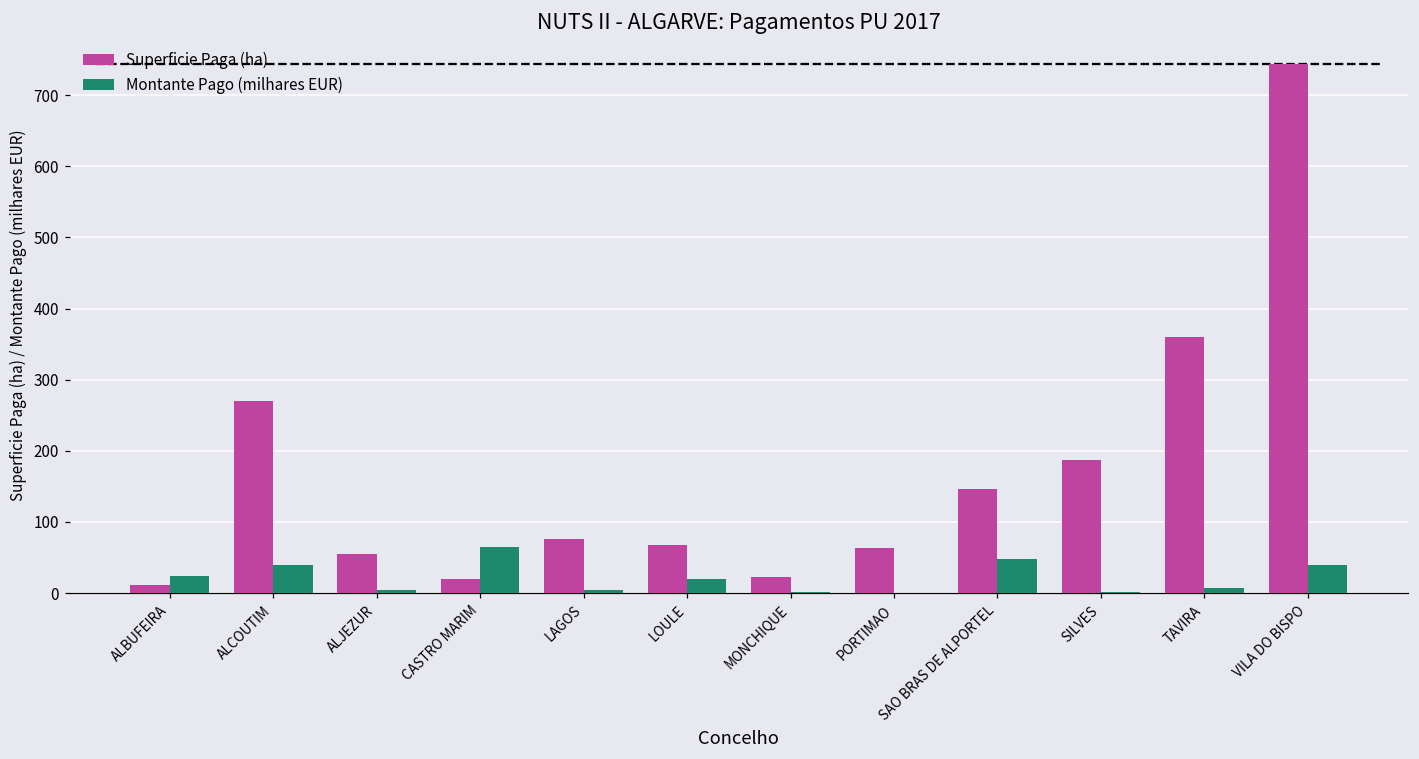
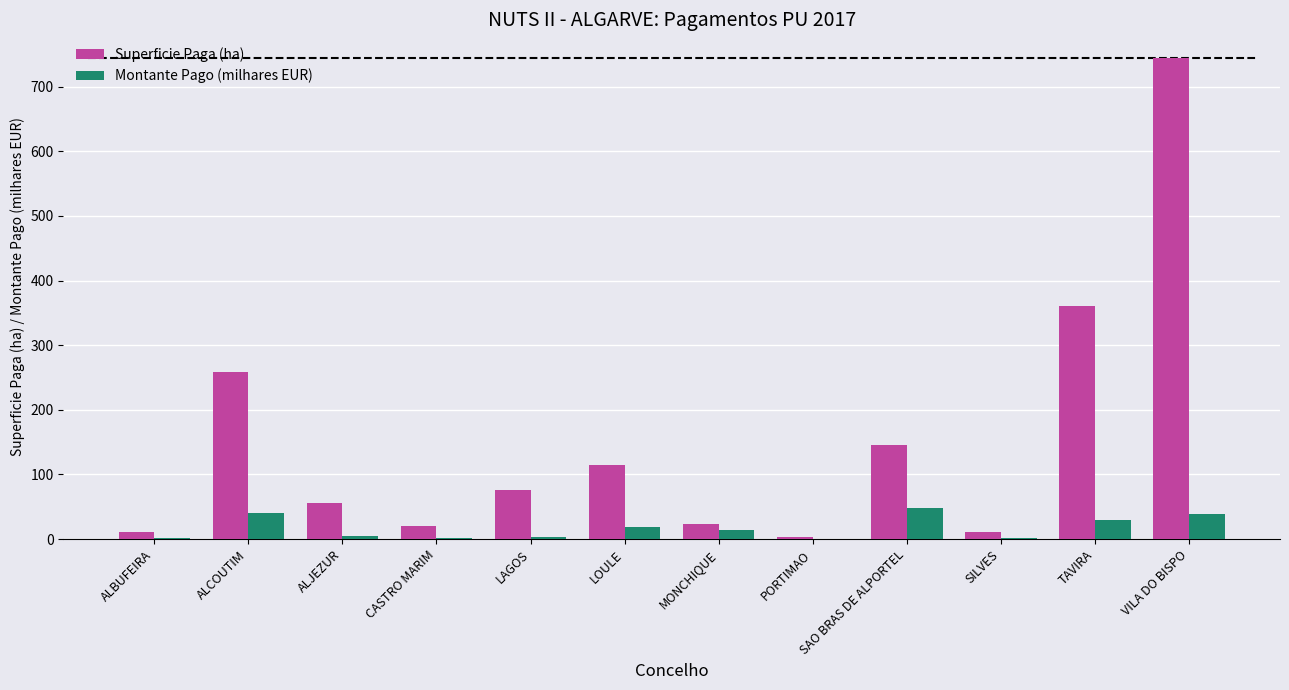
  {
    "Superficie Paga (ha)": {
      "ALBUFEIRA": 10,
-     "ALCOUTIM": 270,
+     "ALCOUTIM": 260,
      "ALJEZUR": 60,
      "CASTRO MARIM": 20,
      "LAGOS": 80,
-     "LOULE": 70,
+     "LOULE": 110,
      "MONCHIQUE": 20,
-     "PORTIMAO": 60,
+     "PORTIMAO": 0,
      "SAO BRAS DE ALPORTEL": 150,
-     "SILVES": 190,
+     "SILVES": 10,
      "TAVIRA": 360,
      "VILA DO BISPO": 740
    },
    "Montante Pago (milhares EUR)": {
-     "ALBUFEIRA": 20,
+     "ALBUFEIRA": 0,
      "ALCOUTIM": 40,
      "ALJEZUR": 0,
-     "CASTRO MARIM": 70,
+     "CASTRO MARIM": 0,
      "LOULE": 20,
-     "MONCHIQUE": 0,
+     "MONCHIQUE": 10,
      "SAO BRAS DE ALPORTEL": 50,
-     "TAVIRA": 10,
+     "TAVIRA": 30,
      "VILA DO BISPO": 40
    }
  }
